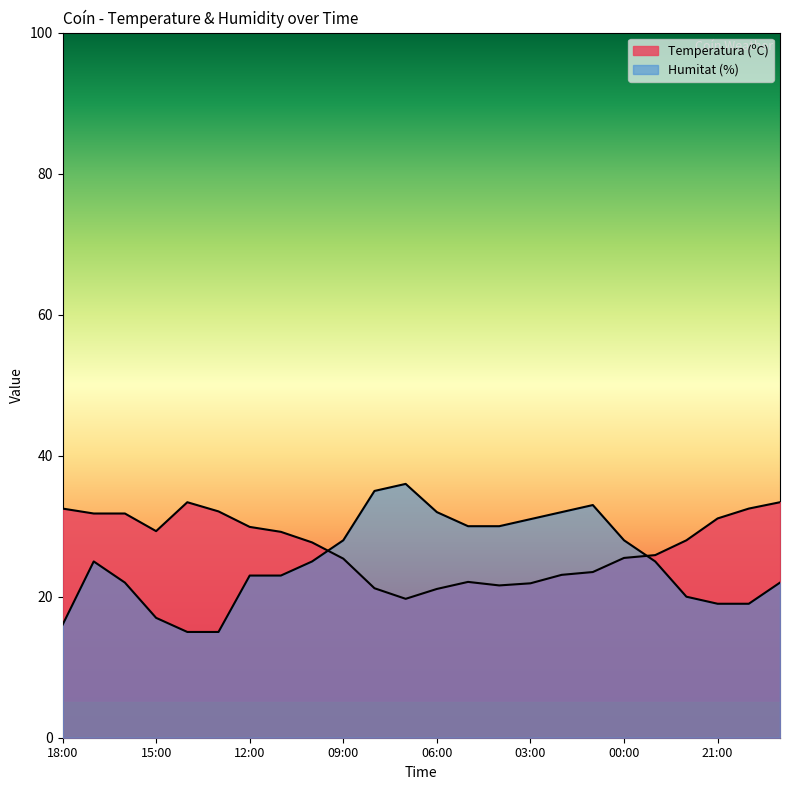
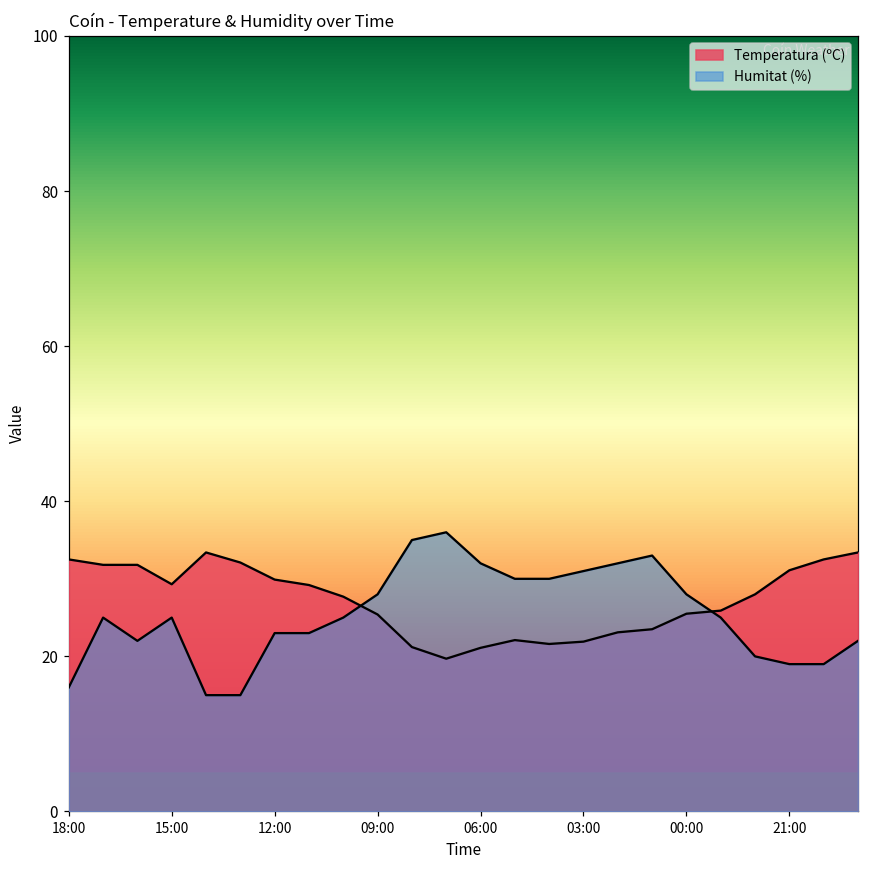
  {
    "Temperatura (ºC)": {
      "18:00": 33,
      "15:00": 29,
      "12:00": 30,
      "09:00": 25,
      "06:00": 21,
      "03:00": 22,
      "00:00": 26,
      "21:00": 31
    },
    "Humitat (%)": {
      "18:00": 16,
-     "15:00": 17,
+     "15:00": 25,
      "12:00": 23,
      "09:00": 28,
      "06:00": 32,
      "03:00": 31,
      "00:00": 28,
      "21:00": 19
    }
  }
